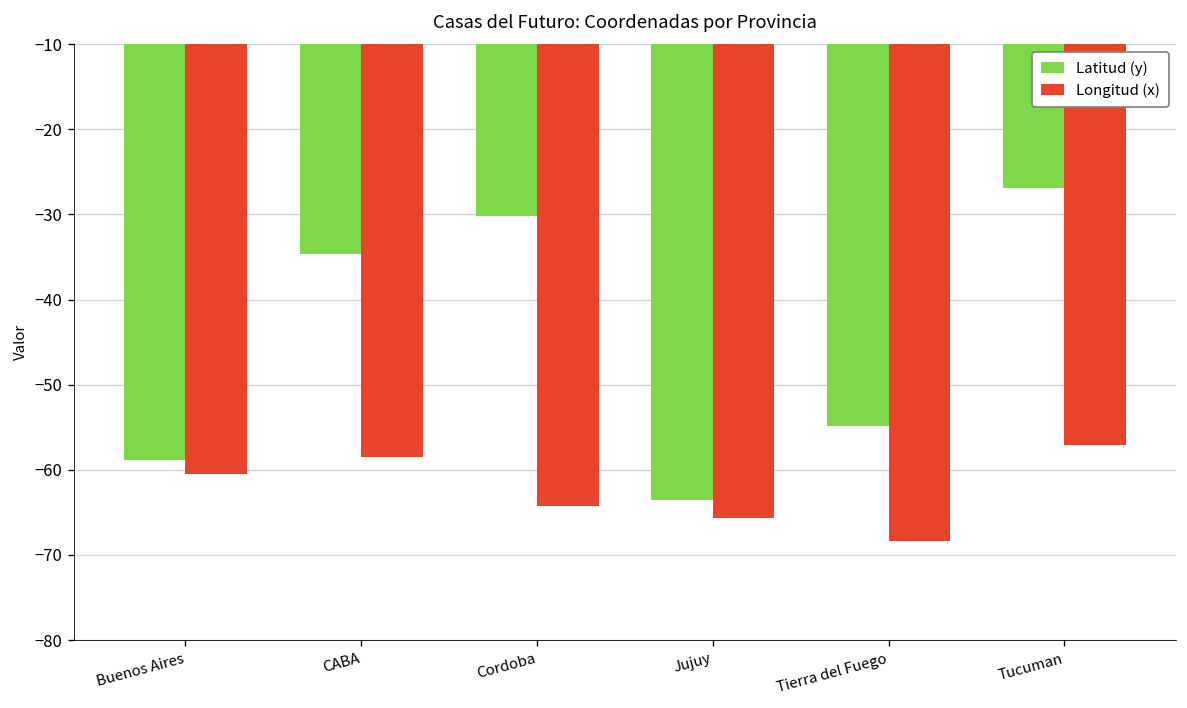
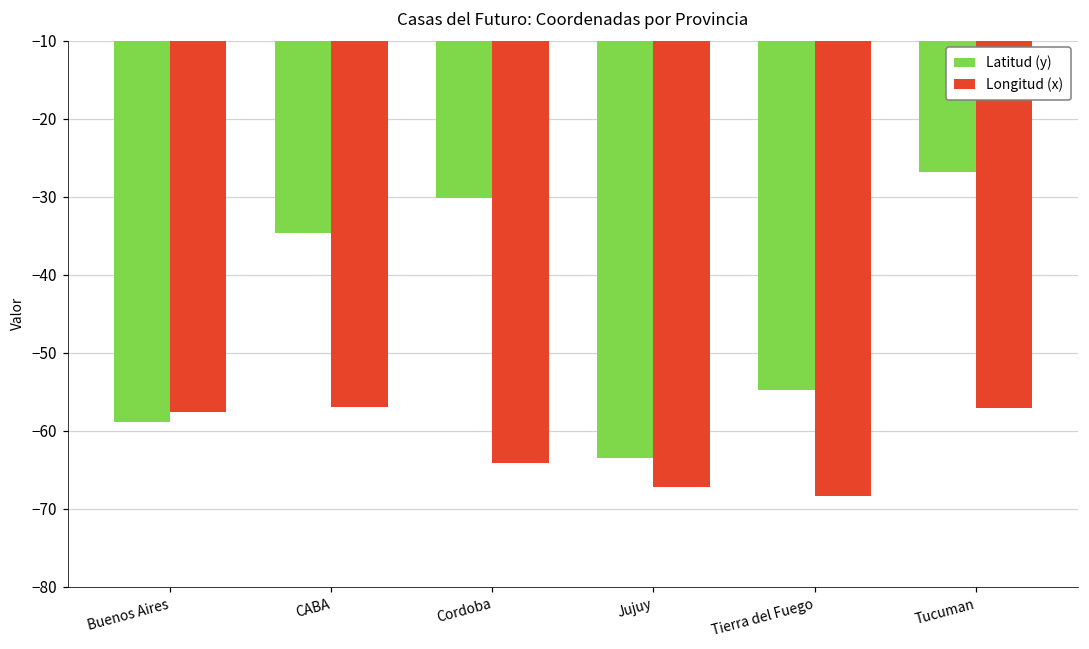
  {
    "Latitud (y)": {
      "Buenos Aires": -59,
      "CABA": -35,
      "Cordoba": -30,
      "Jujuy": -64,
      "Tierra del Fuego": -55,
      "Tucuman": -27
    },
    "Longitud (x)": {
-     "Buenos Aires": -60,
-     "CABA": -59,
+     "Buenos Aires": -58,
+     "CABA": -57,
      "Cordoba": -64,
-     "Jujuy": -66,
+     "Jujuy": -67,
      "Tierra del Fuego": -68,
      "Tucuman": -57
    }
  }
